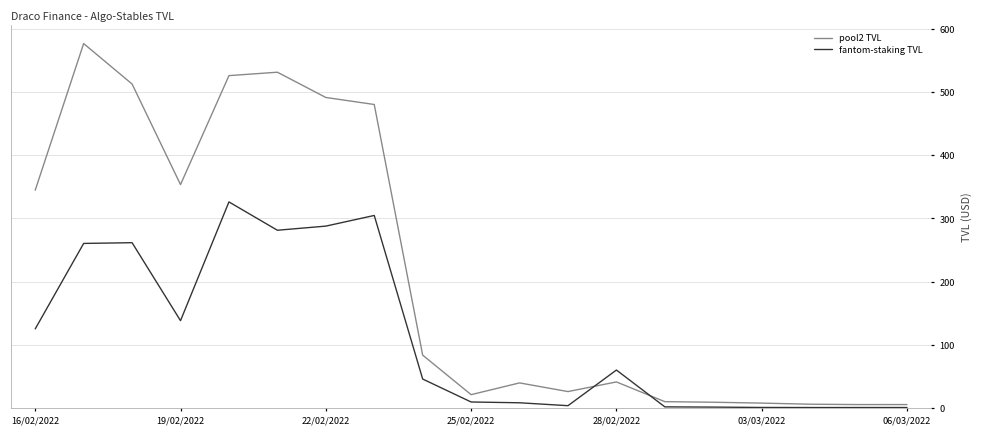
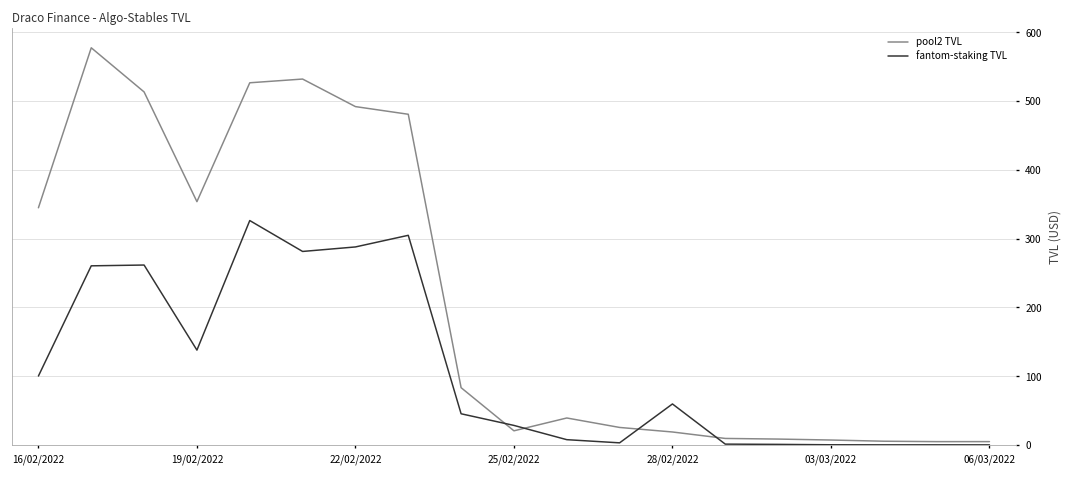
  {
    "pool2 TVL": {
      "16/02/2022": 340,
      "19/02/2022": 350,
      "22/02/2022": 490,
      "25/02/2022": 20,
-     "28/02/2022": 40,
+     "28/02/2022": 20,
      "03/03/2022": 10,
      "06/03/2022": 0
    },
    "fantom-staking TVL": {
-     "16/02/2022": 120,
+     "16/02/2022": 100,
      "19/02/2022": 140,
      "22/02/2022": 290,
-     "25/02/2022": 10,
+     "25/02/2022": 30,
      "28/02/2022": 60,
      "03/03/2022": 0,
      "06/03/2022": 0
    }
  }
